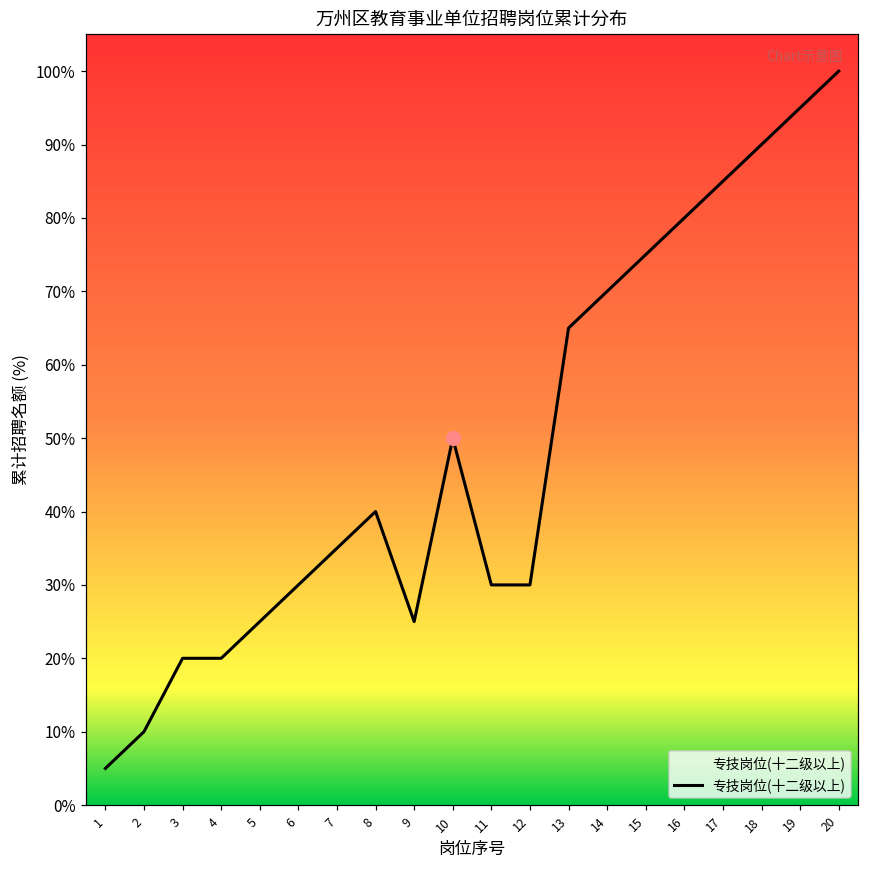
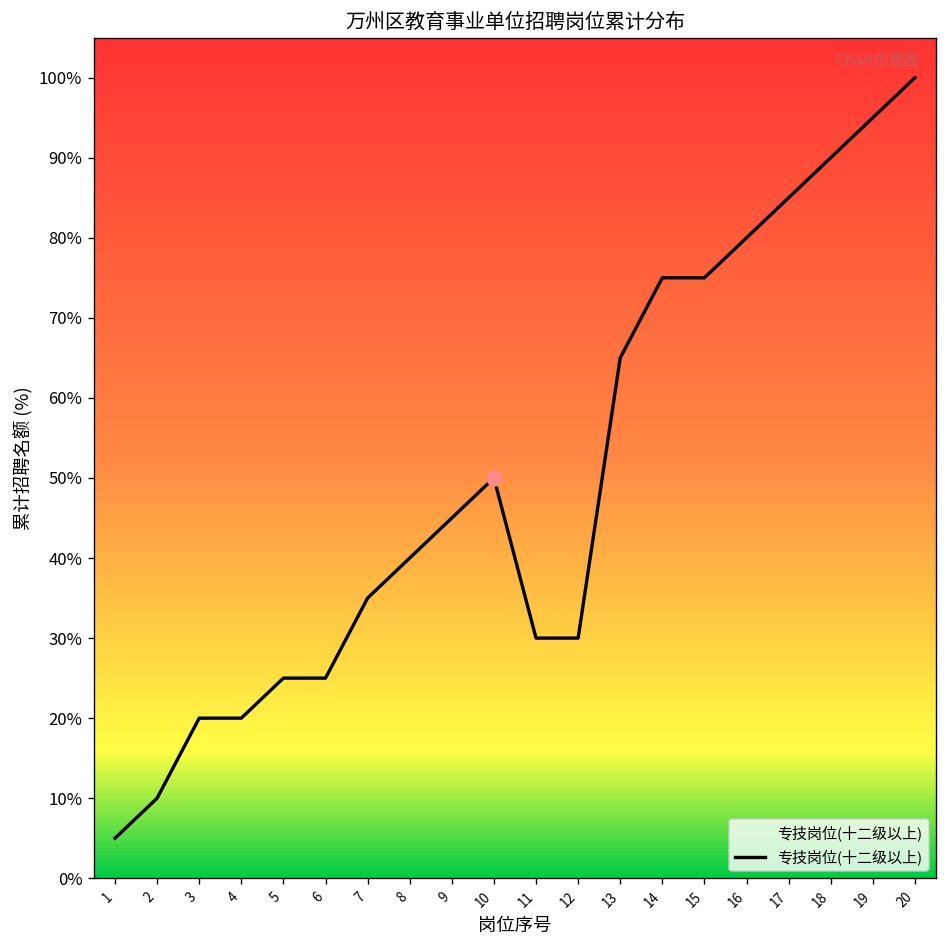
  {
    "专技岗位(十二级以上)": {
      "1": "5%",
      "2": "10%",
      "3": "20%",
      "4": "20%",
      "5": "25%",
-     "6": "30%",
+     "6": "25%",
      "7": "35%",
      "8": "40%",
-     "9": "25%",
+     "9": "45%",
      "11": "30%",
      "12": "30%",
      "13": "65%",
-     "14": "70%",
+     "14": "75%",
      "15": "75%",
      "16": "80%",
      "17": "85%",
      "18": "90%",
      "19": "95%",
      "20": "100%"
    }
  }
